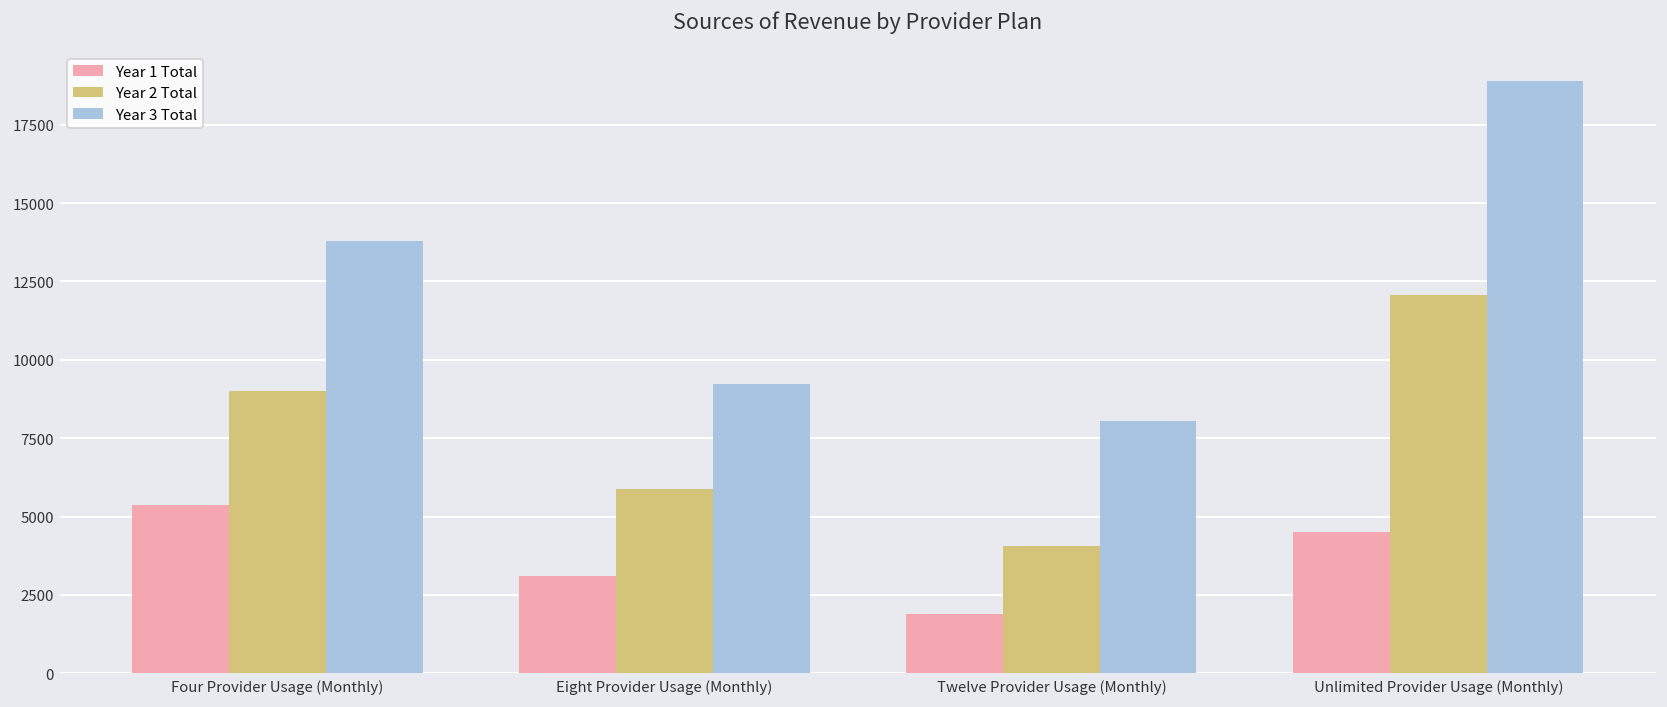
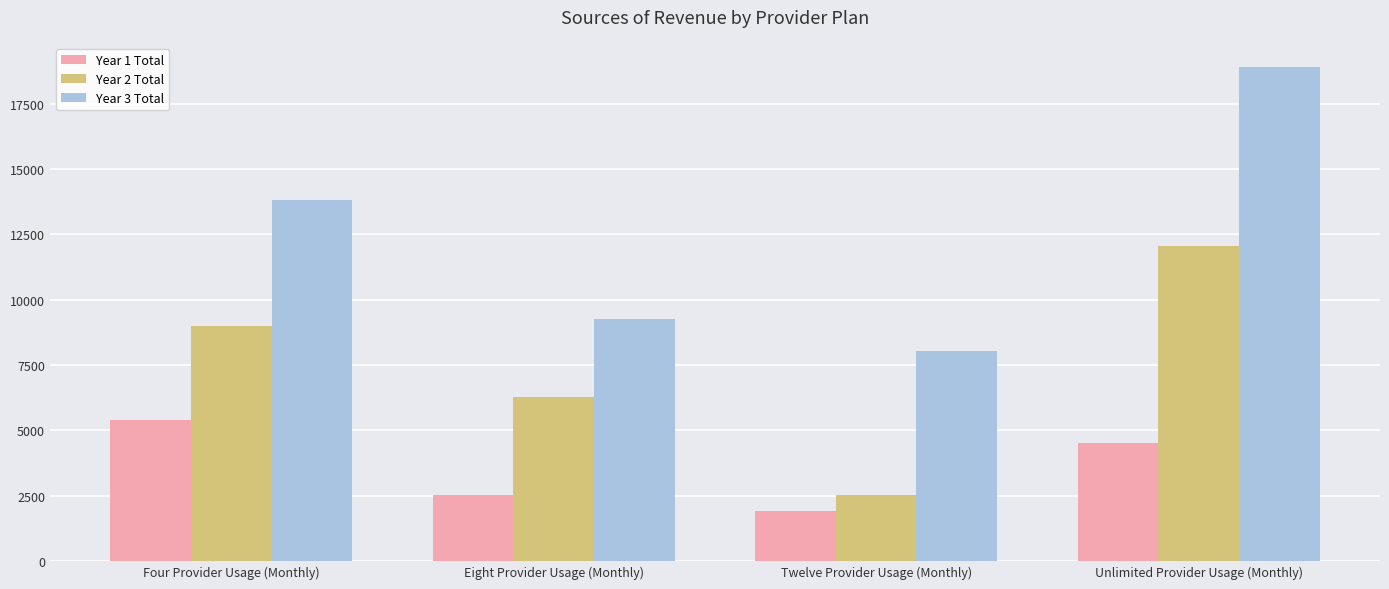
  {
    "Year 1 Total": {
      "Four Provider Usage (Monthly)": 5400,
-     "Eight Provider Usage (Monthly)": 3100,
+     "Eight Provider Usage (Monthly)": 2500,
      "Twelve Provider Usage (Monthly)": 1900,
      "Unlimited Provider Usage (Monthly)": 4500
    },
    "Year 2 Total": {
      "Four Provider Usage (Monthly)": 9000,
-     "Eight Provider Usage (Monthly)": 5900,
-     "Twelve Provider Usage (Monthly)": 4100,
+     "Eight Provider Usage (Monthly)": 6300,
+     "Twelve Provider Usage (Monthly)": 2500,
      "Unlimited Provider Usage (Monthly)": 12100
    },
    "Year 3 Total": {
      "Four Provider Usage (Monthly)": 13800,
      "Eight Provider Usage (Monthly)": 9200,
      "Twelve Provider Usage (Monthly)": 8000,
      "Unlimited Provider Usage (Monthly)": 18900
    }
  }
